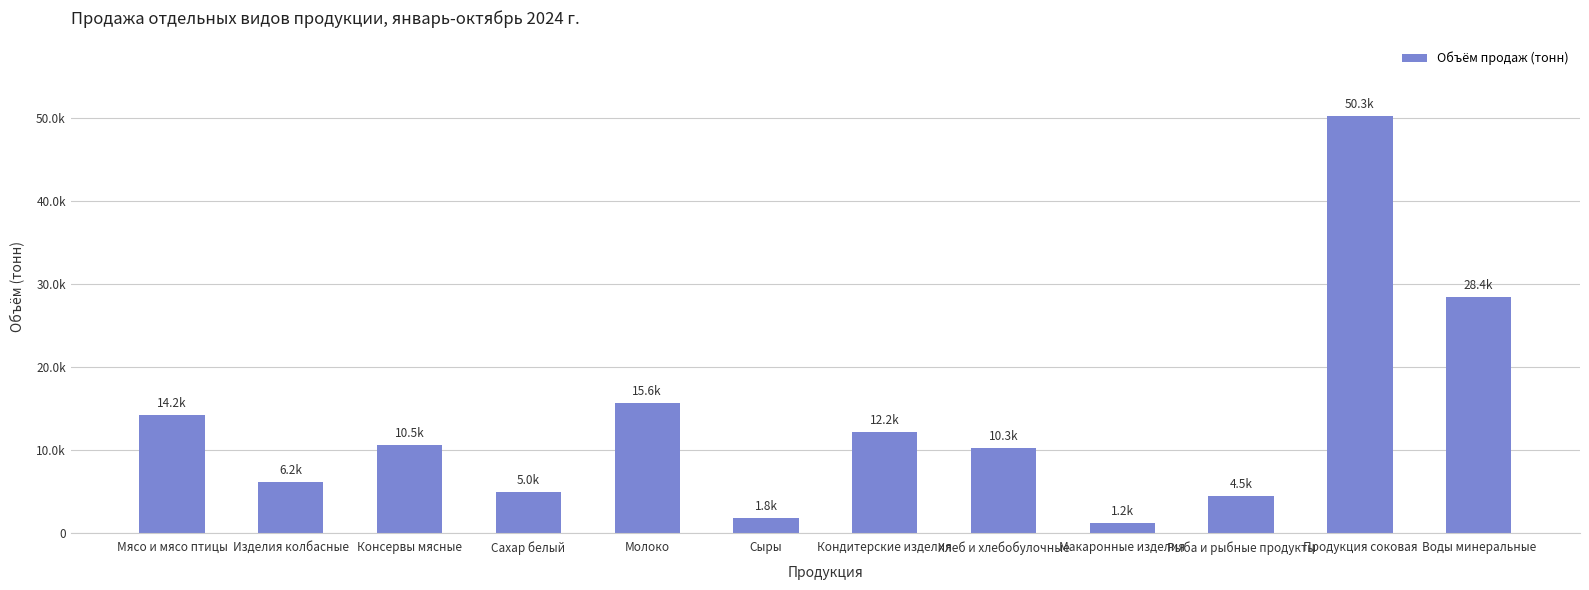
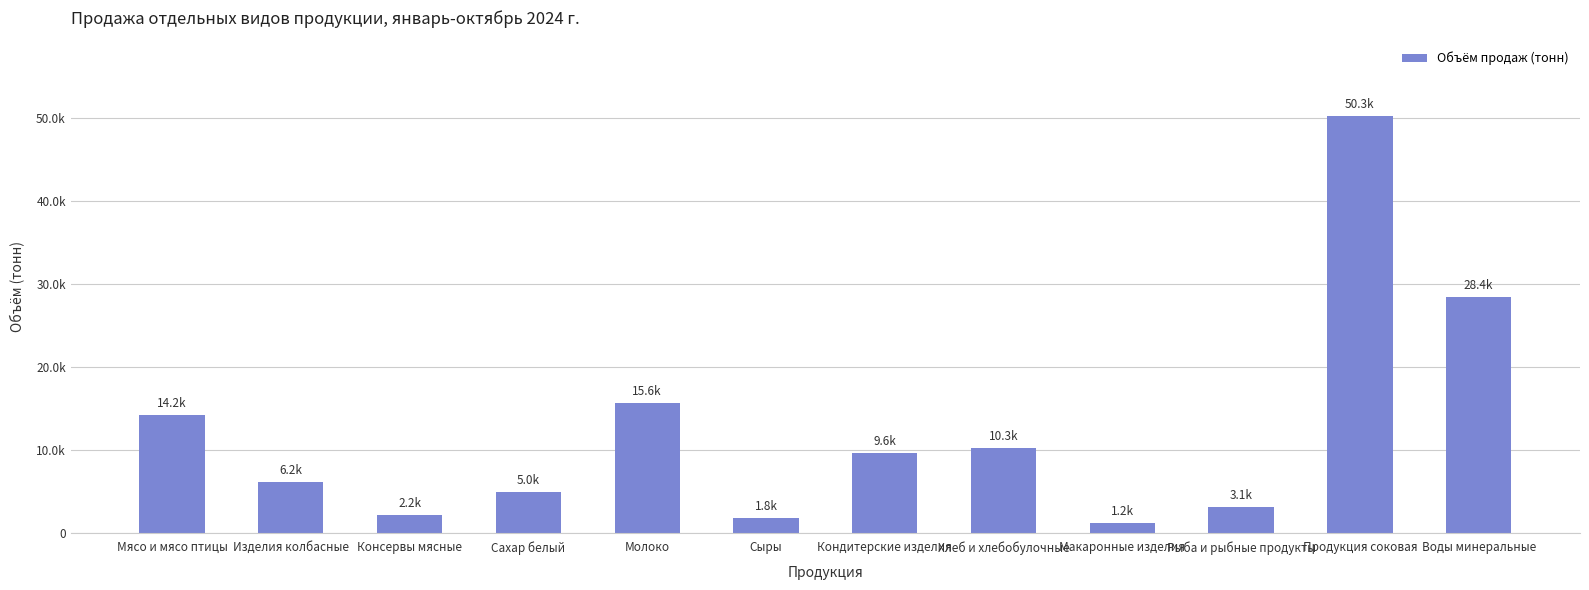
  {
    "Мясо и мясо птицы": "14.2k",
    "Изделия колбасные": "6.2k",
-   "Консервы мясные": "10.5k",
+   "Консервы мясные": "2.2k",
    "Сахар белый": "5.0k",
    "Молоко": "15.6k",
    "Сыры": "1.8k",
-   "Кондитерские изделия": "12.2k",
+   "Кондитерские изделия": "9.6k",
    "Хлеб и хлебобулочные": "10.3k",
    "Макаронные изделия": "1.2k",
-   "Рыба и рыбные продукты": "4.5k",
+   "Рыба и рыбные продукты": "3.1k",
    "Продукция соковая": "50.3k",
    "Воды минеральные": "28.4k"
  }
